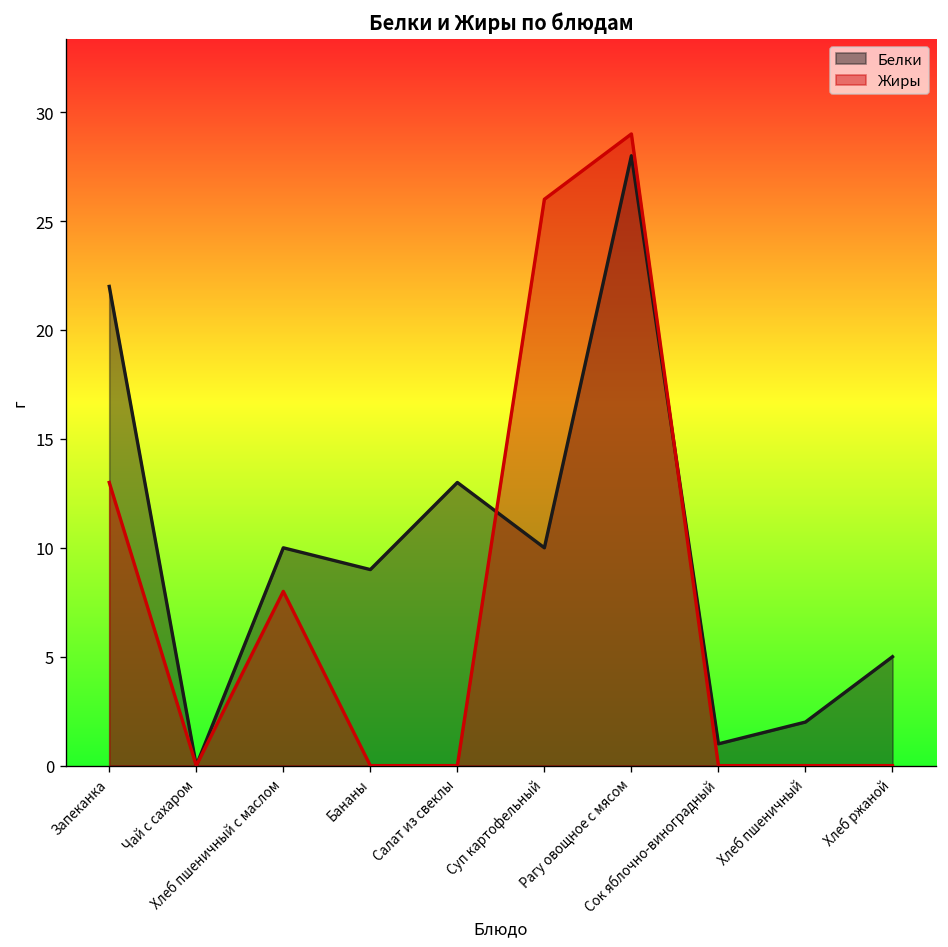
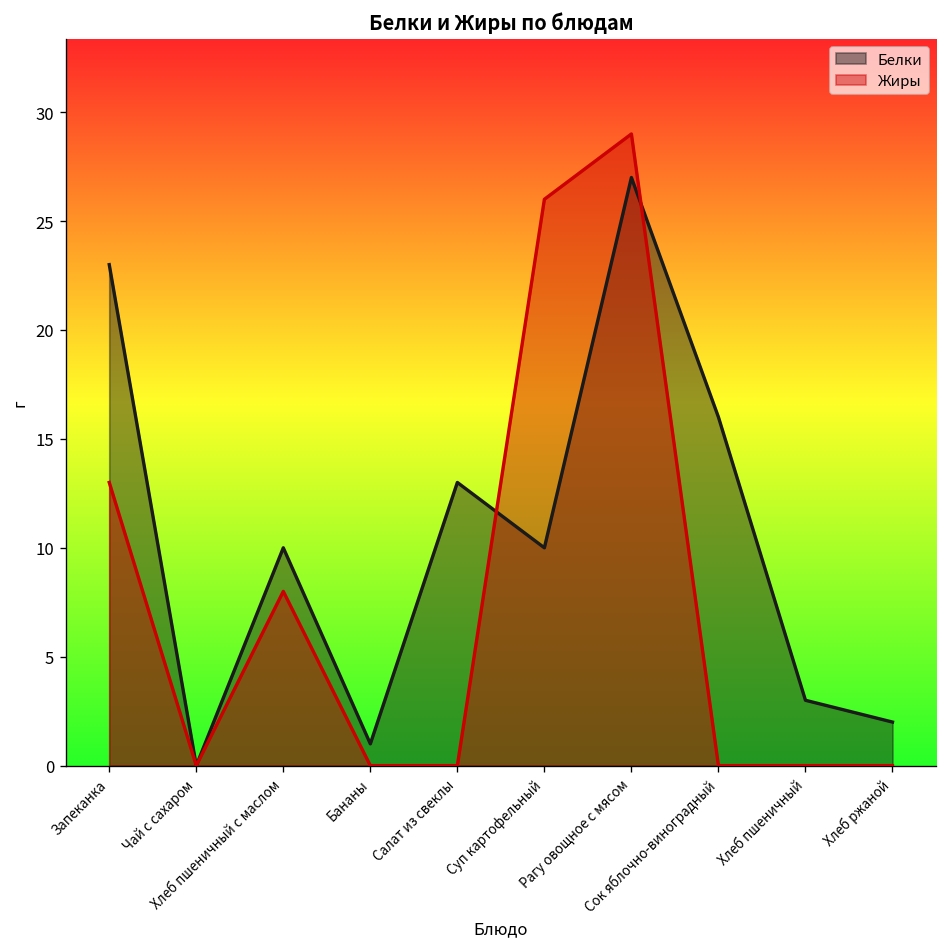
  {
    "Белки": {
-     "Запеканка": 22,
+     "Запеканка": 23,
      "Хлеб пшеничный с маслом": 10,
-     "Бананы": 9,
+     "Бананы": 1,
      "Салат из свеклы": 13,
      "Суп картофельный": 10,
-     "Рагу овощное с мясом": 28,
-     "Сок яблочно-виноградный": 1,
-     "Хлеб пшеничный": 2,
-     "Хлеб ржаной": 5
+     "Рагу овощное с мясом": 27,
+     "Сок яблочно-виноградный": 16,
+     "Хлеб пшеничный": 3,
+     "Хлеб ржаной": 2
    },
    "Жиры": {
      "Запеканка": 13,
      "Хлеб пшеничный с маслом": 8,
      "Бананы": 0,
      "Салат из свеклы": 0,
      "Суп картофельный": 26,
      "Рагу овощное с мясом": 29,
      "Сок яблочно-виноградный": 0,
      "Хлеб пшеничный": 0,
      "Хлеб ржаной": 0
    }
  }
